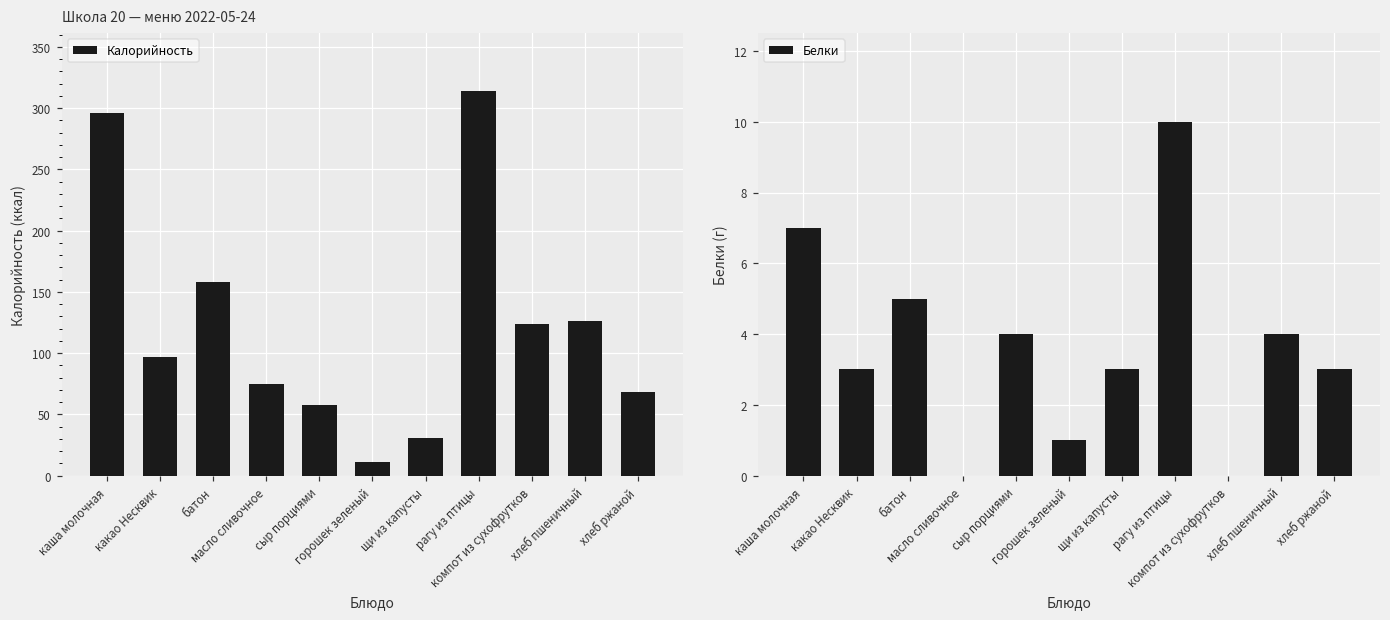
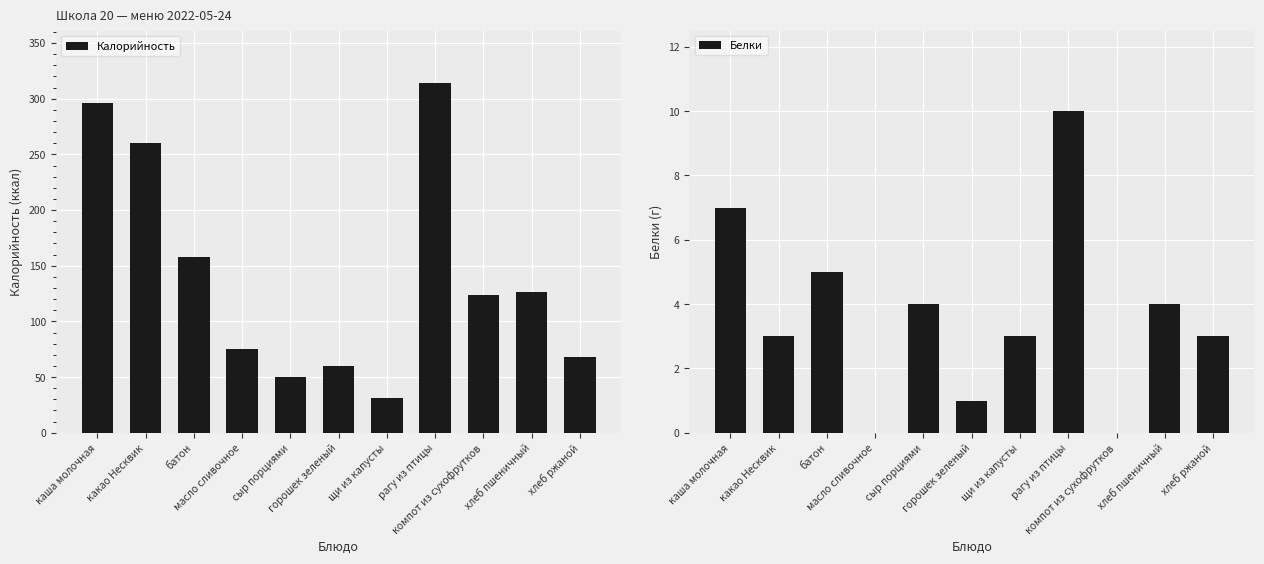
  {
    "Школа 20 — меню 2022-05-24": {
      "каша молочная": 296,
-     "какао Несквик": 97,
+     "какао Несквик": 260,
      "батон": 158,
      "масло сливочное": 75,
-     "сыр порциями": 58,
-     "горошек зеленый": 11,
+     "сыр порциями": 50,
+     "горошек зеленый": 60,
      "щи из капусты": 31,
      "рагу из птицы": 314,
      "компот из сухофрутков": 124,
      "хлеб пшеничный": 126,
      "хлеб ржаной": 68
    }
  }
